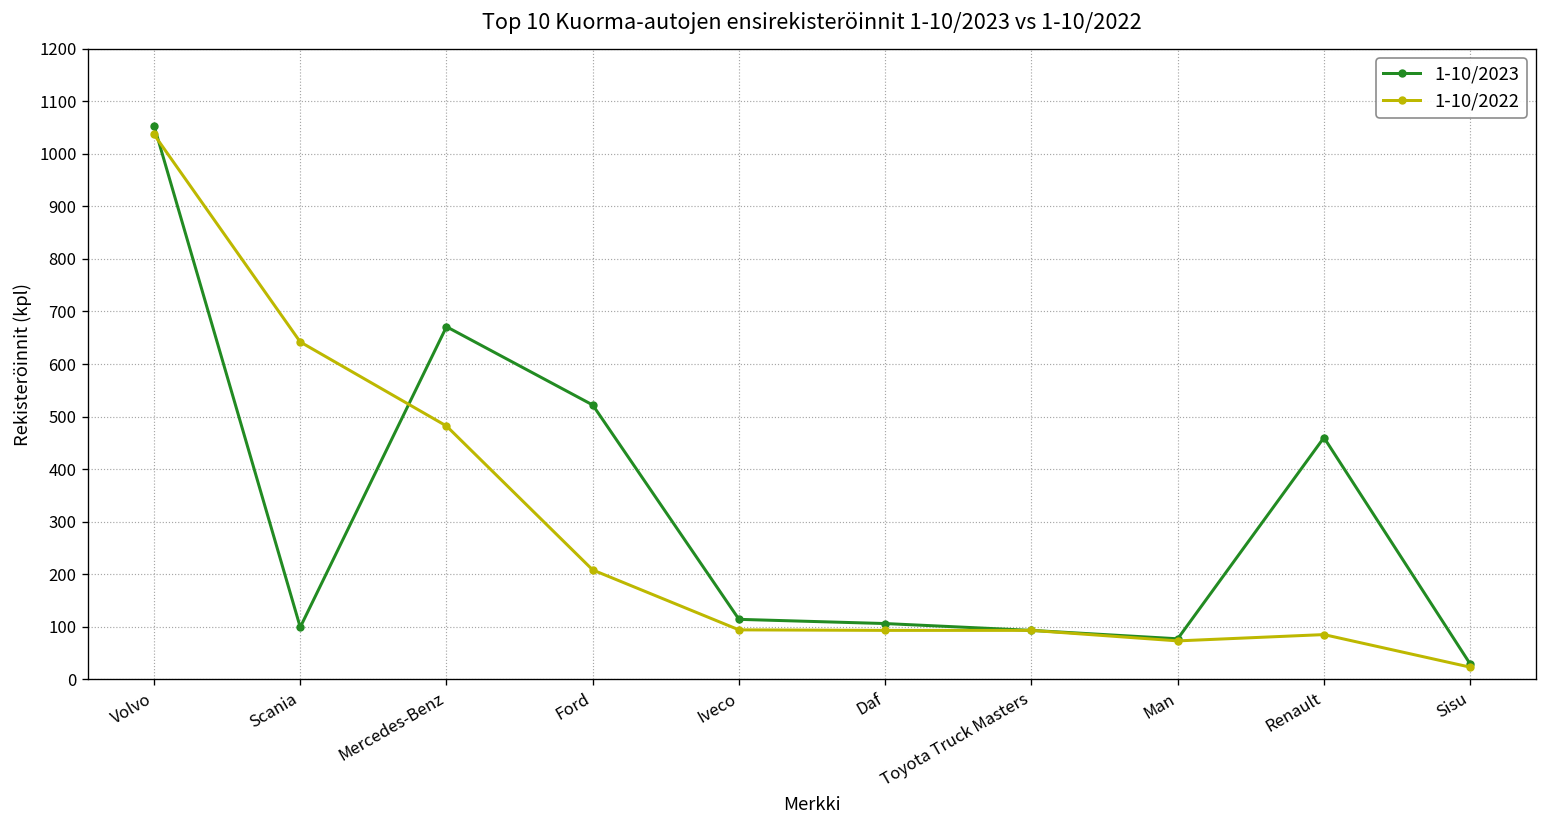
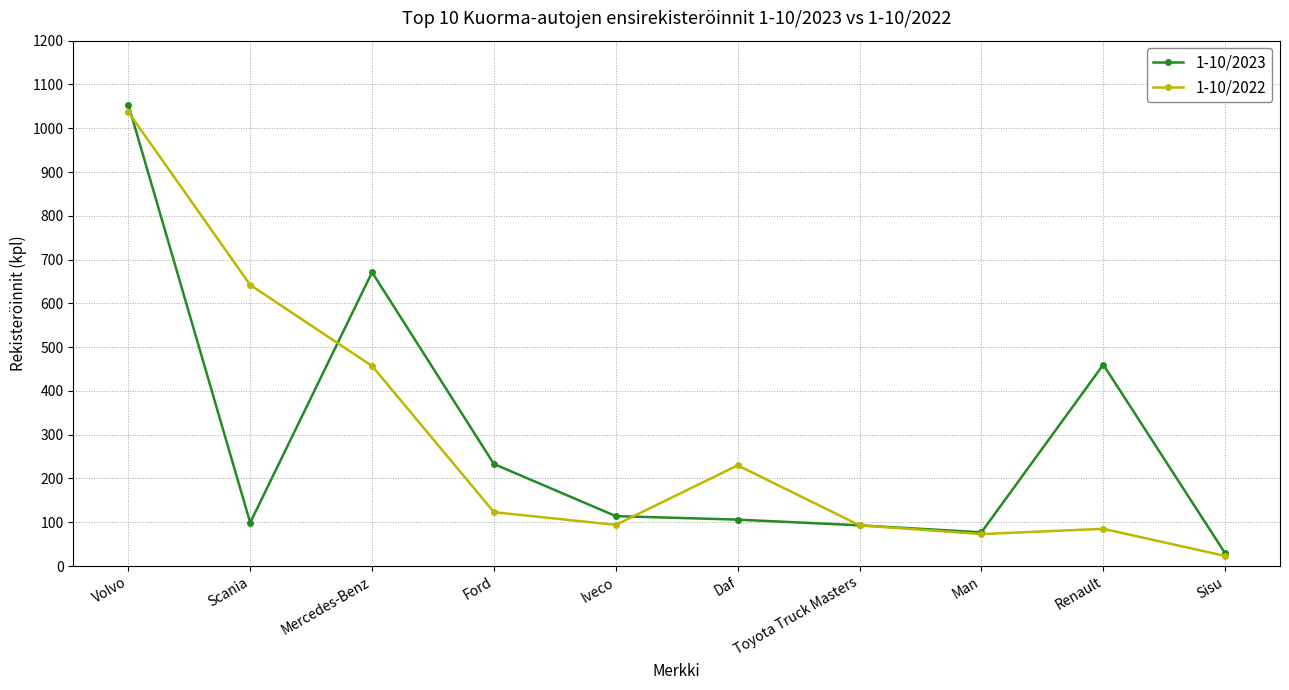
  {
    "1-10/2023": {
      "Volvo": 1050,
      "Scania": 100,
      "Mercedes-Benz": 670,
-     "Ford": 520,
+     "Ford": 230,
      "Iveco": 110,
      "Daf": 110,
      "Renault": 460,
      "Sisu": 30
    },
    "1-10/2022": {
      "Volvo": 1040,
      "Scania": 640,
-     "Mercedes-Benz": 480,
-     "Ford": 210,
+     "Mercedes-Benz": 460,
+     "Ford": 120,
      "Iveco": 90,
-     "Daf": 90,
+     "Daf": 230,
      "Renault": 90,
      "Sisu": 20
    }
  }
